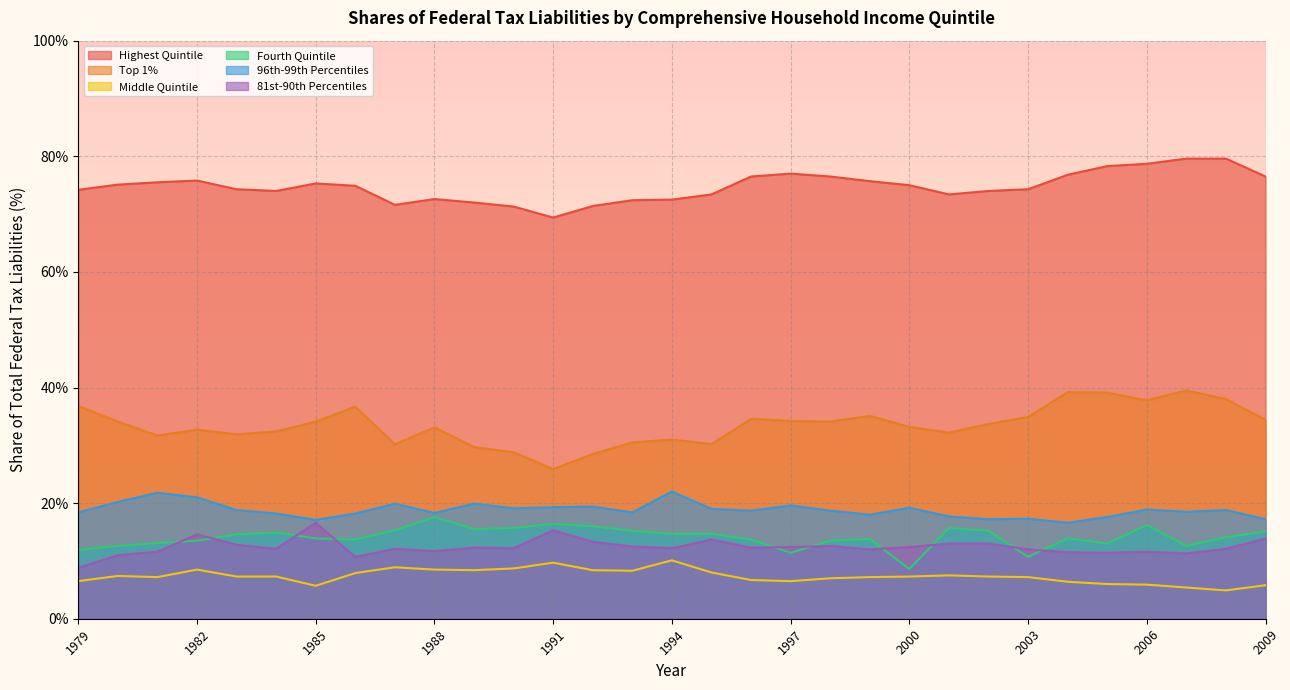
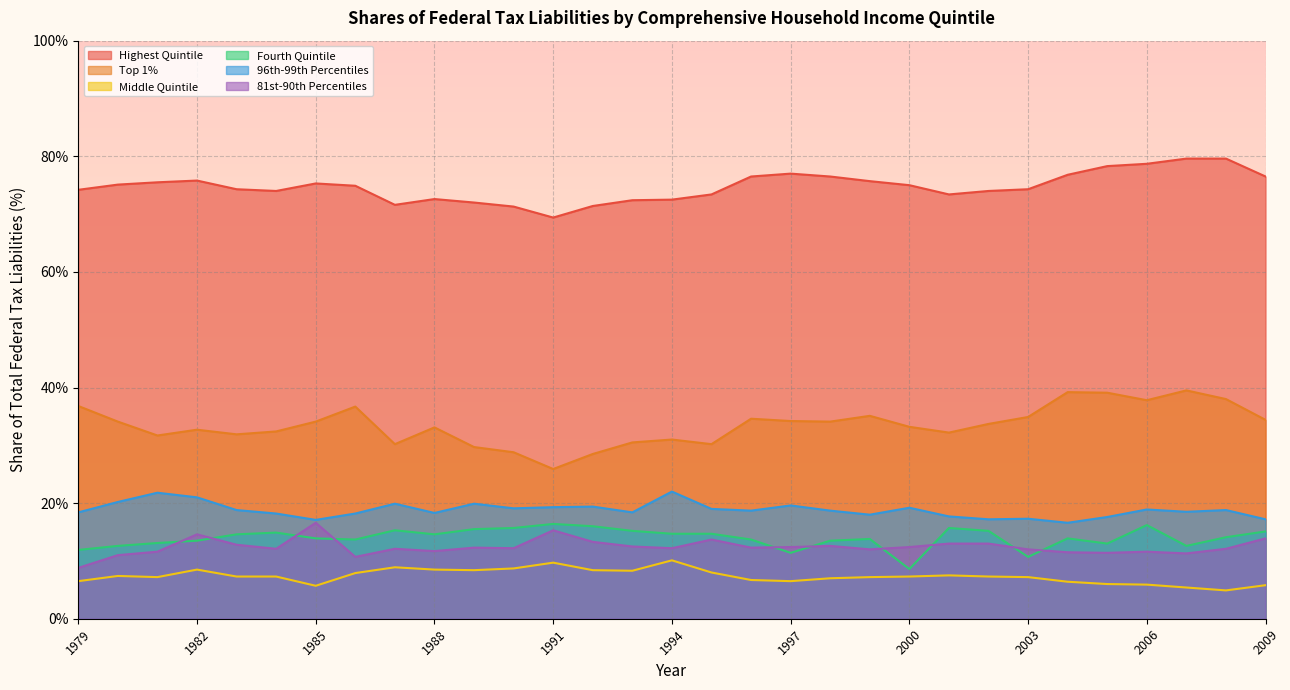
  {
    "Middle Quintile": {
      "1979": "7%",
      "1982": "9%",
      "1985": "6%",
      "1988": "9%",
      "1991": "10%",
      "1994": "10%",
      "1997": "7%",
      "2000": "7%",
      "2003": "7%",
      "2006": "6%",
      "2009": "6%"
    },
    "Fourth Quintile": {
      "1979": "12%",
      "1982": "14%",
      "1985": "14%",
-     "1988": "18%",
+     "1988": "15%",
      "1991": "16%",
      "1994": "15%",
      "1997": "11%",
      "2000": "9%",
      "2003": "11%",
      "2006": "16%",
      "2009": "15%"
    },
    "96th-99th Percentiles": {
      "1979": "18%",
      "1982": "21%",
      "1985": "17%",
      "1988": "18%",
      "1991": "19%",
      "1994": "22%",
      "1997": "20%",
      "2000": "19%",
      "2003": "17%",
      "2006": "19%",
      "2009": "17%"
    },
    "81st-90th Percentiles": {
      "1979": "9%",
      "1982": "15%",
      "1985": "17%",
      "1988": "12%",
      "1991": "15%",
      "1994": "12%",
      "1997": "12%",
      "2000": "12%",
      "2003": "12%",
      "2006": "12%",
      "2009": "14%"
    }
  }
